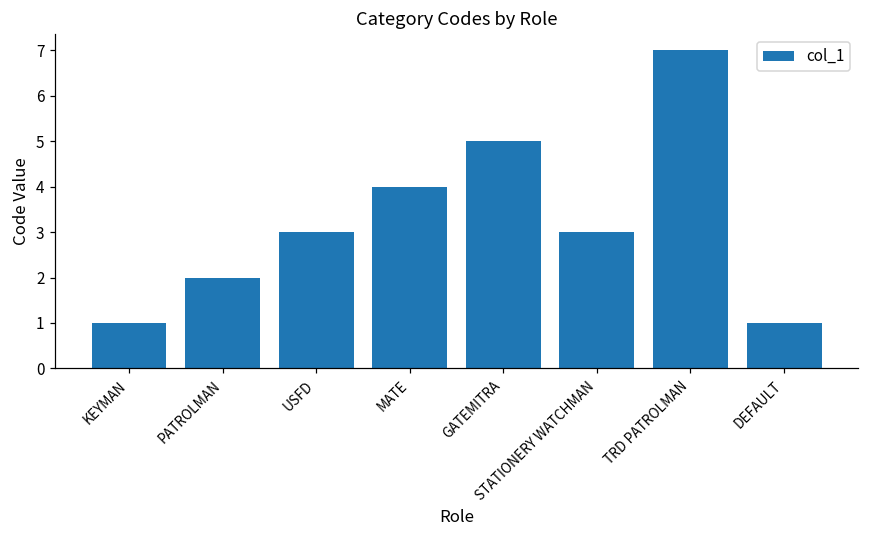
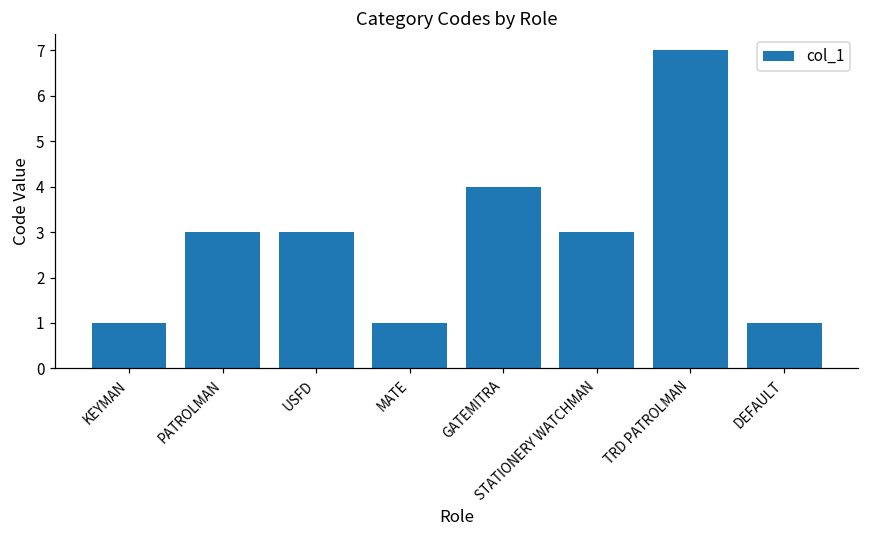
  {
    "KEYMAN": 1,
-   "PATROLMAN": 2,
+   "PATROLMAN": 3,
    "USFD": 3,
-   "MATE": 4,
-   "GATEMITRA": 5,
+   "MATE": 1,
+   "GATEMITRA": 4,
    "STATIONERY WATCHMAN": 3,
    "TRD PATROLMAN": 7,
    "DEFAULT": 1
  }
